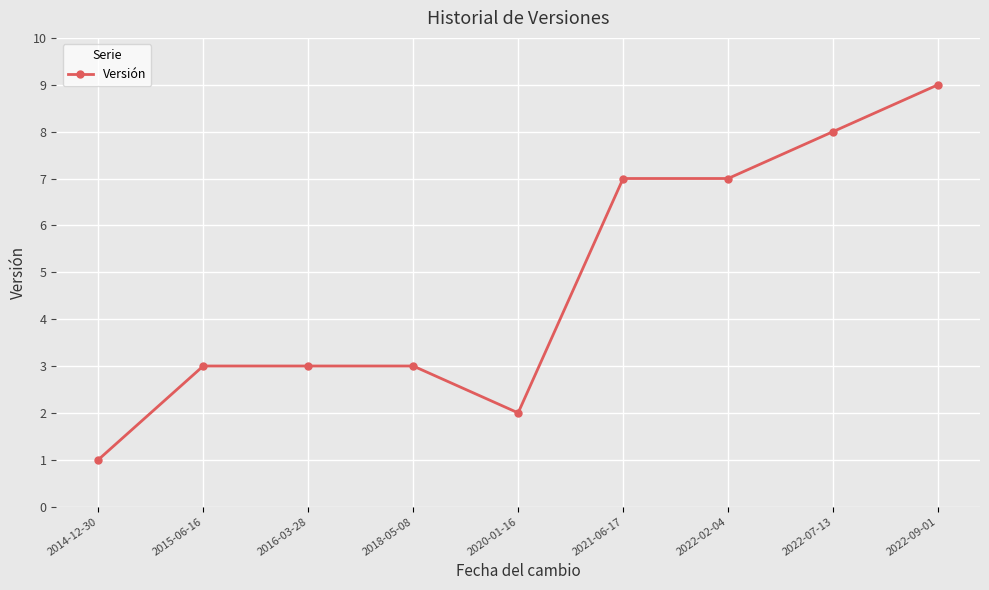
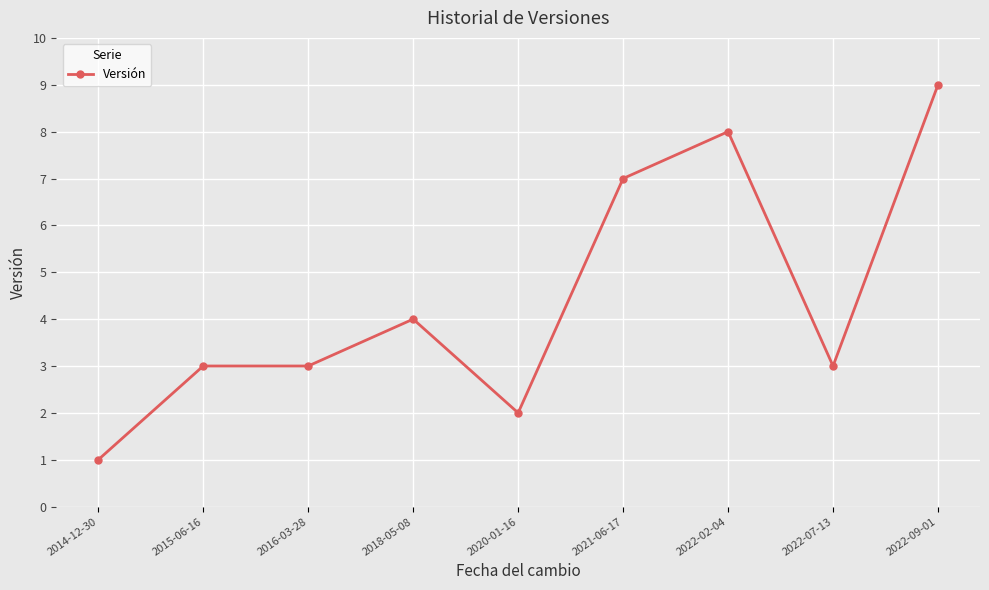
  {
    "2014-12-30": 1,
    "2015-06-16": 3,
    "2016-03-28": 3,
-   "2018-05-08": 3,
+   "2018-05-08": 4,
    "2020-01-16": 2,
    "2021-06-17": 7,
-   "2022-02-04": 7,
-   "2022-07-13": 8,
+   "2022-02-04": 8,
+   "2022-07-13": 3,
    "2022-09-01": 9
  }
